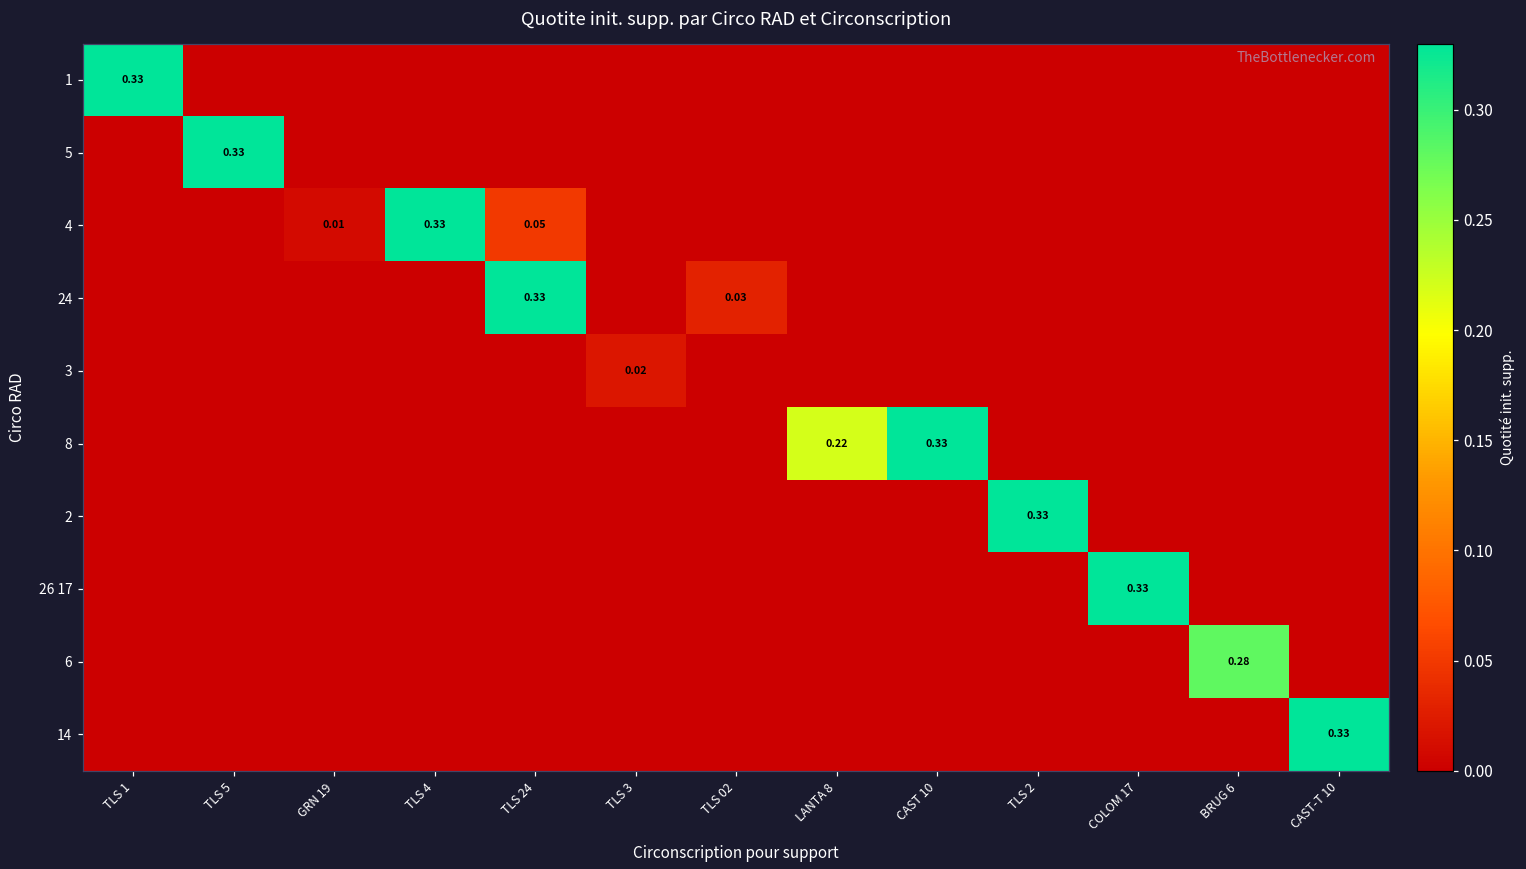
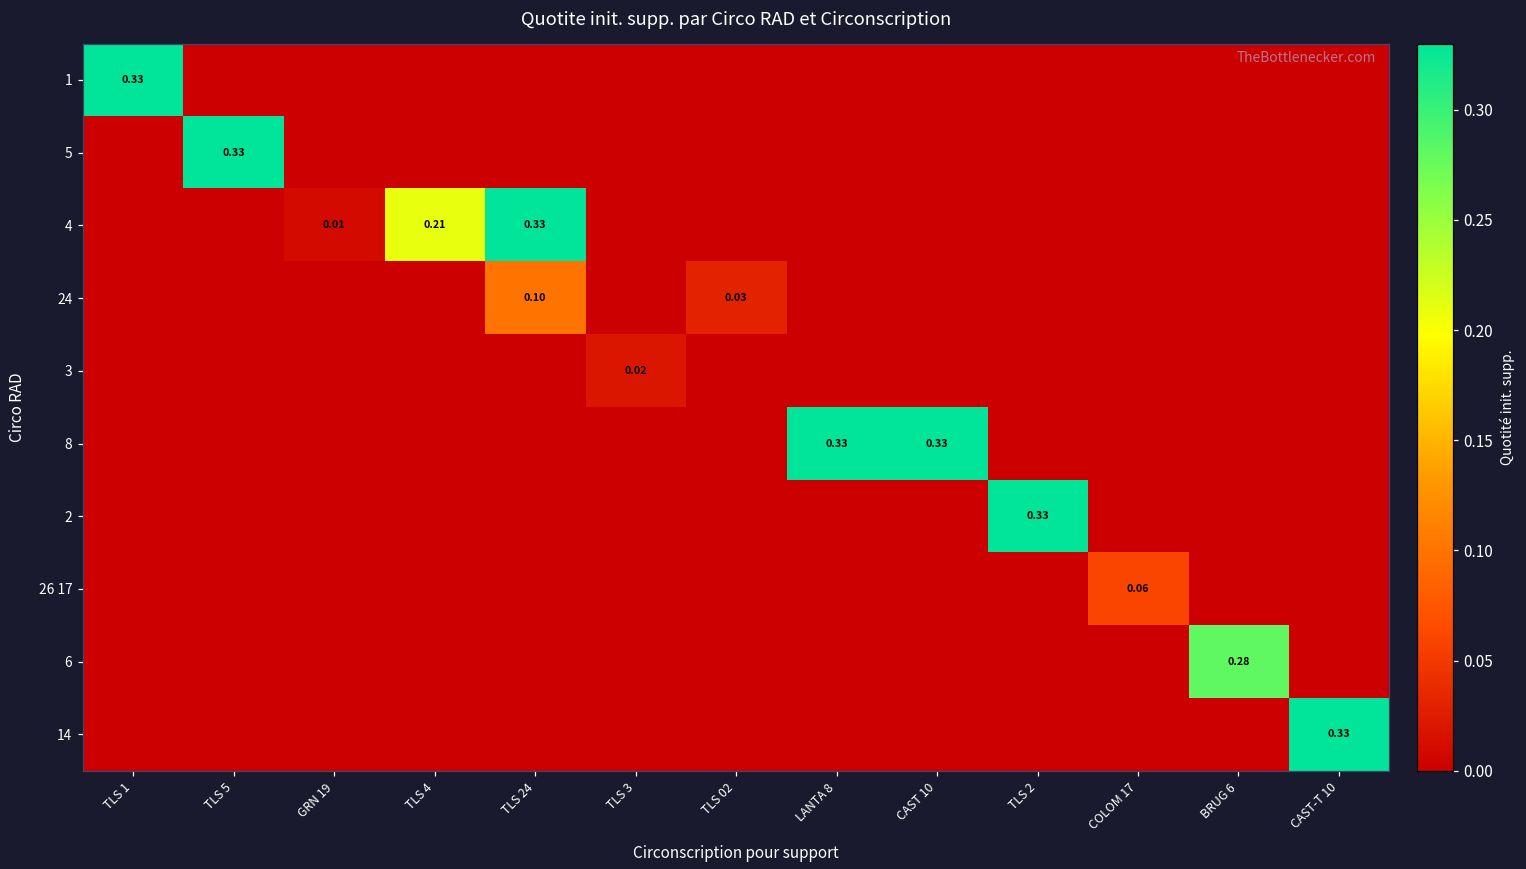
  {
    "1": {
      "TLS 1": 0.33
    },
    "5": {
      "TLS 5": 0.33
    },
    "4": {
      "GRN 19": 0.01,
-     "TLS 4": 0.33,
-     "TLS 24": 0.05
+     "TLS 4": 0.21,
+     "TLS 24": 0.33
    },
    "24": {
-     "TLS 24": 0.33,
+     "TLS 24": 0.10,
      "TLS 02": 0.03
    },
    "3": {
      "TLS 3": 0.02
    },
    "8": {
-     "LANTA 8": 0.22,
+     "LANTA 8": 0.33,
      "CAST 10": 0.33
    },
    "2": {
      "TLS 2": 0.33
    },
    "26 17": {
-     "COLOM 17": 0.33
+     "COLOM 17": 0.06
    },
    "6": {
      "BRUG 6": 0.28
    },
    "14": {
      "CAST-T 10": 0.33
    }
  }
